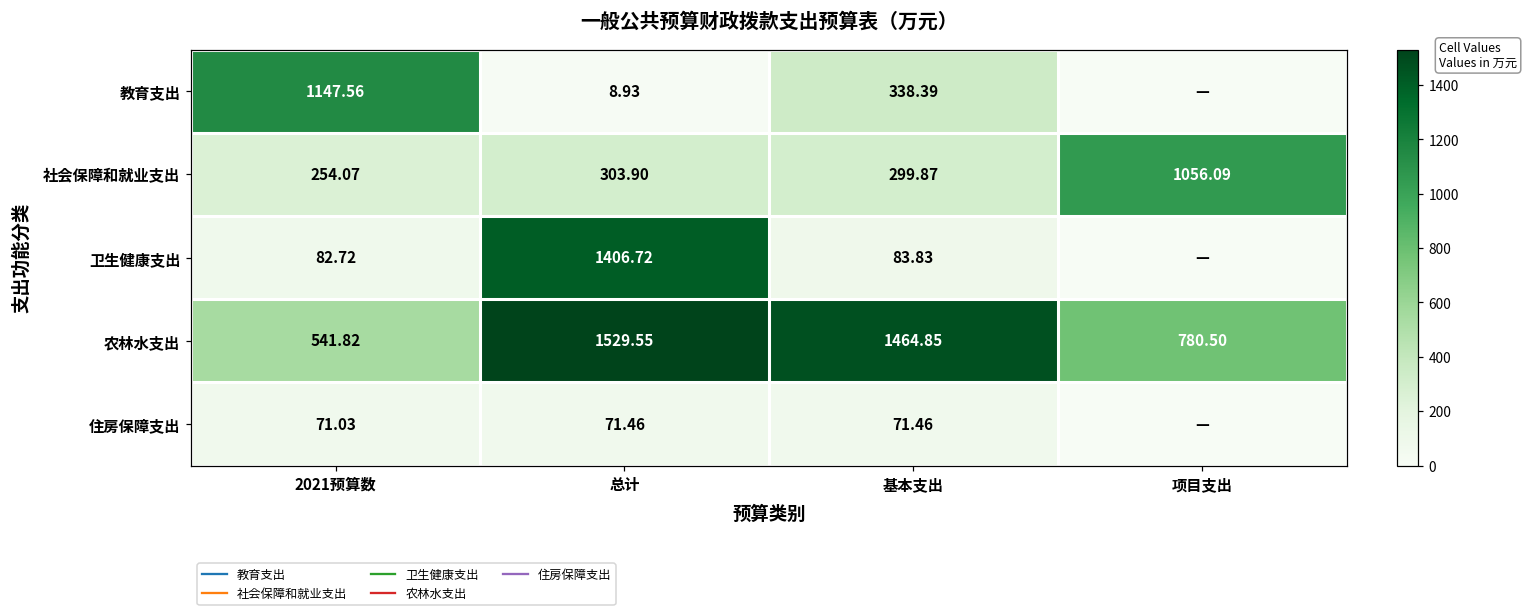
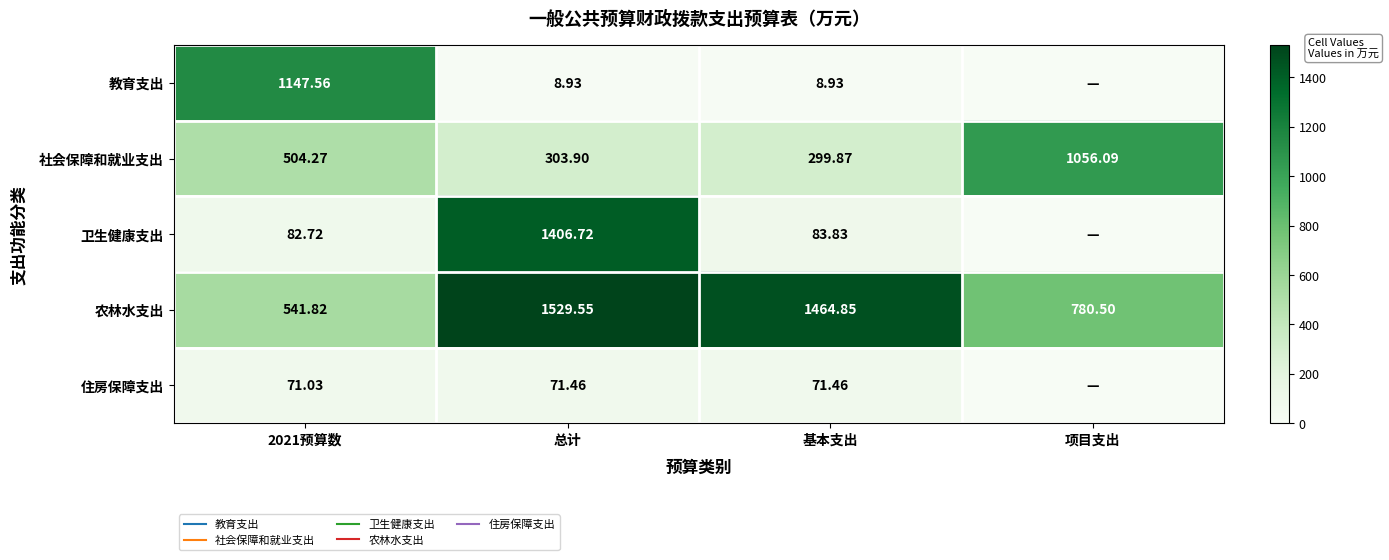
  {
    "教育支出": {
      "2021预算数": 1147.56,
      "总计": 8.93,
-     "基本支出": 338.39
+     "基本支出": 8.93
    },
    "社会保障和就业支出": {
-     "2021预算数": 254.07,
+     "2021预算数": 504.27,
      "总计": 303.90,
      "基本支出": 299.87,
      "项目支出": 1056.09
    },
    "卫生健康支出": {
      "2021预算数": 82.72,
      "总计": 1406.72,
      "基本支出": 83.83
    },
    "农林水支出": {
      "2021预算数": 541.82,
      "总计": 1529.55,
      "基本支出": 1464.85,
      "项目支出": 780.50
    },
    "住房保障支出": {
      "2021预算数": 71.03,
      "总计": 71.46,
      "基本支出": 71.46
    }
  }
